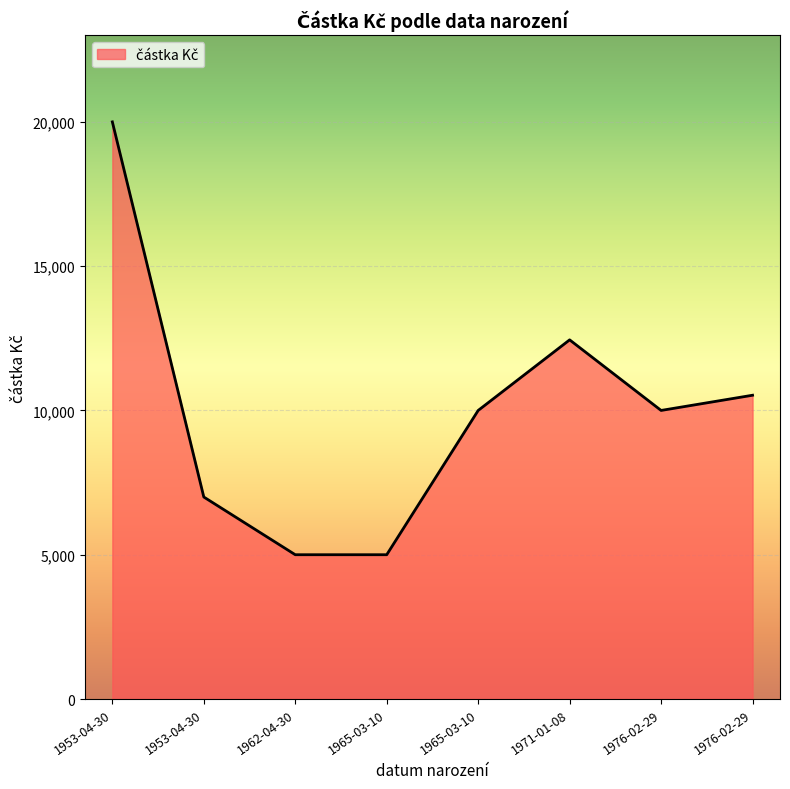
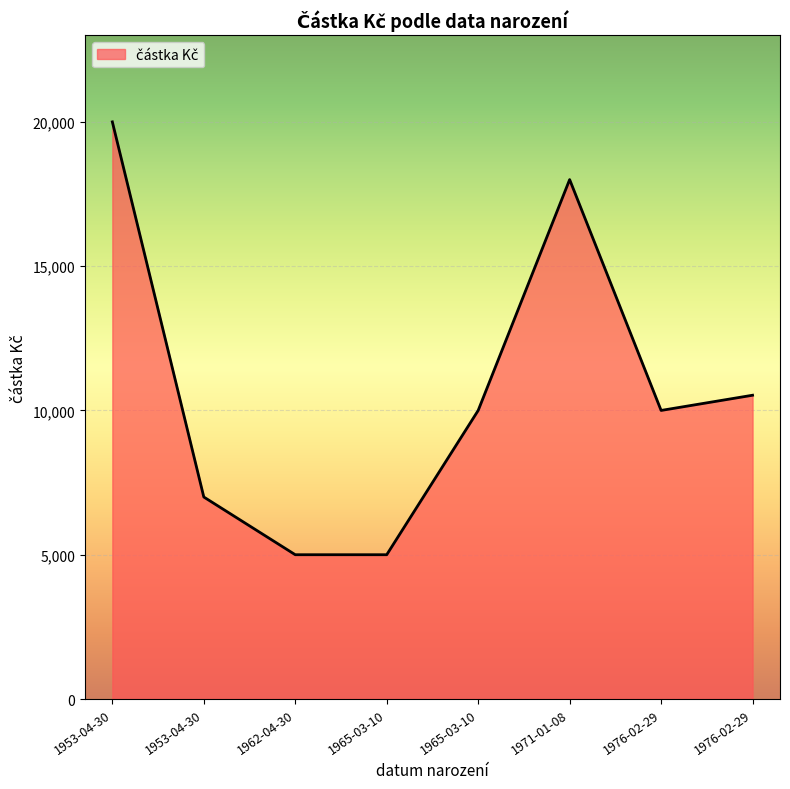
  {
    "1962-04-30": "5,000",
-   "1971-01-08": "12,400"
+   "1971-01-08": "18,000"
  }
